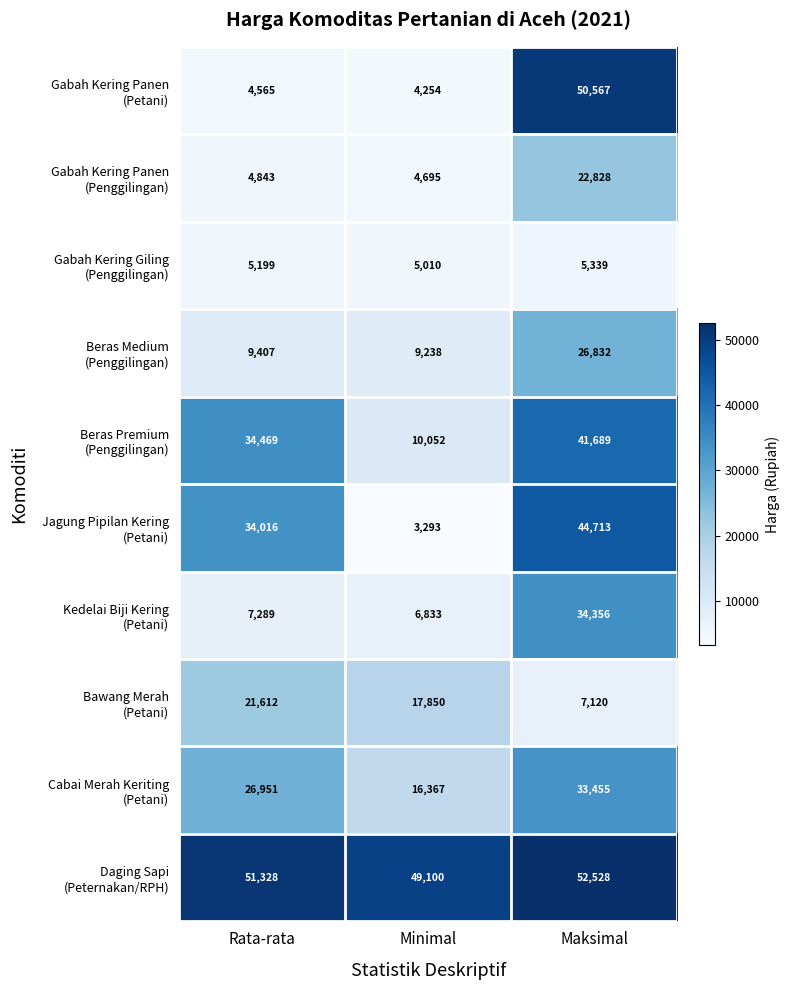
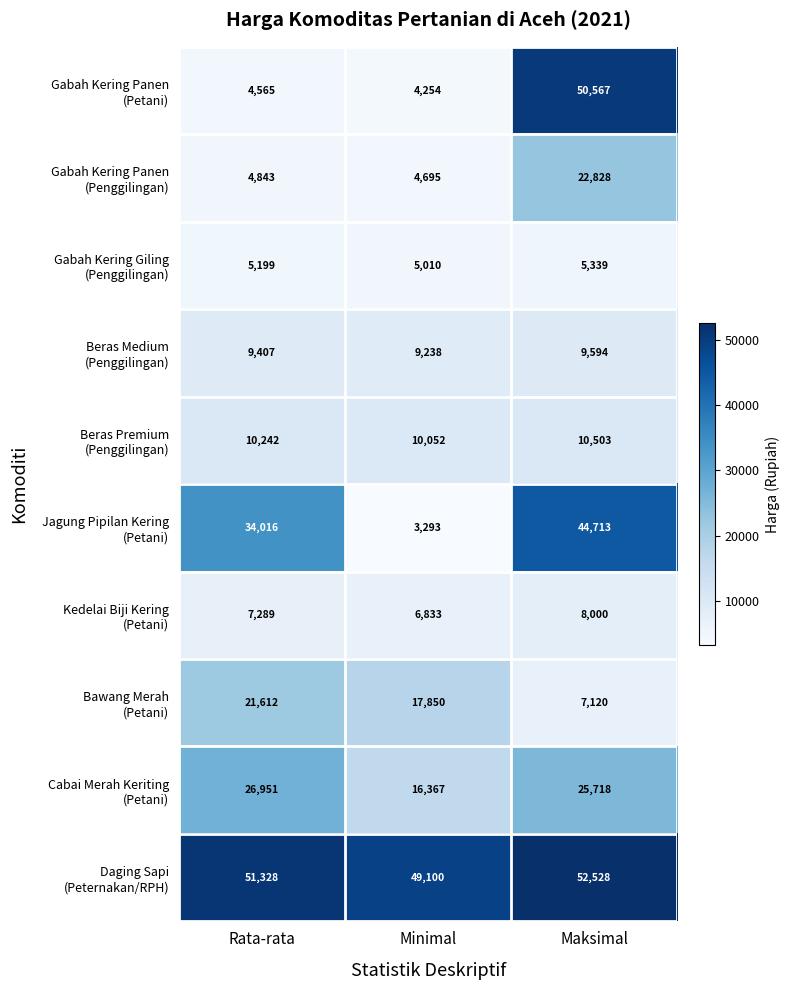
  {
    "Gabah Kering Panen (Petani)": {
      "Rata-rata": "4,565",
      "Minimal": "4,254",
      "Maksimal": "50,567"
    },
    "Gabah Kering Panen (Penggilingan)": {
      "Rata-rata": "4,843",
      "Minimal": "4,695",
      "Maksimal": "22,828"
    },
    "Gabah Kering Giling (Penggilingan)": {
      "Rata-rata": "5,199",
      "Minimal": "5,010",
      "Maksimal": "5,339"
    },
    "Beras Medium (Penggilingan)": {
      "Rata-rata": "9,407",
      "Minimal": "9,238",
-     "Maksimal": "26,832"
+     "Maksimal": "9,594"
    },
    "Beras Premium (Penggilingan)": {
-     "Rata-rata": "34,469",
+     "Rata-rata": "10,242",
      "Minimal": "10,052",
-     "Maksimal": "41,689"
+     "Maksimal": "10,503"
    },
    "Jagung Pipilan Kering (Petani)": {
      "Rata-rata": "34,016",
      "Minimal": "3,293",
      "Maksimal": "44,713"
    },
    "Kedelai Biji Kering (Petani)": {
      "Rata-rata": "7,289",
      "Minimal": "6,833",
-     "Maksimal": "34,356"
+     "Maksimal": "8,000"
    },
    "Bawang Merah (Petani)": {
      "Rata-rata": "21,612",
      "Minimal": "17,850",
      "Maksimal": "7,120"
    },
    "Cabai Merah Keriting (Petani)": {
      "Rata-rata": "26,951",
      "Minimal": "16,367",
-     "Maksimal": "33,455"
+     "Maksimal": "25,718"
    },
    "Daging Sapi (Peternakan/RPH)": {
      "Rata-rata": "51,328",
      "Minimal": "49,100",
      "Maksimal": "52,528"
    }
  }
